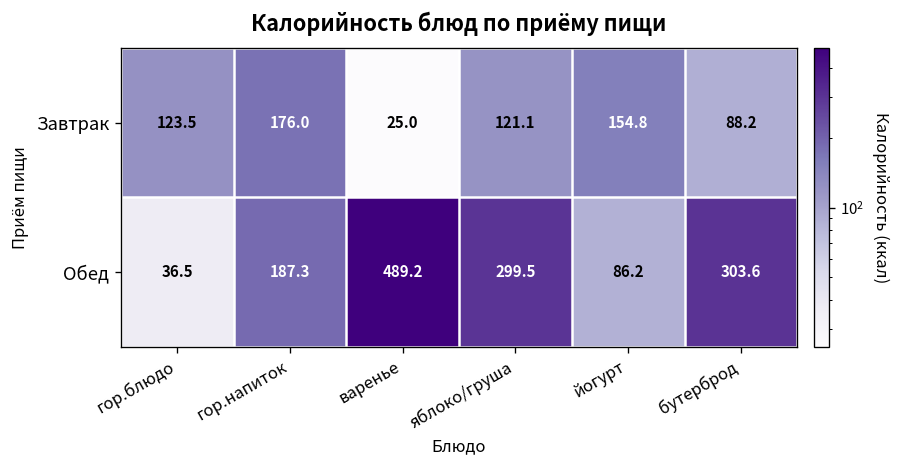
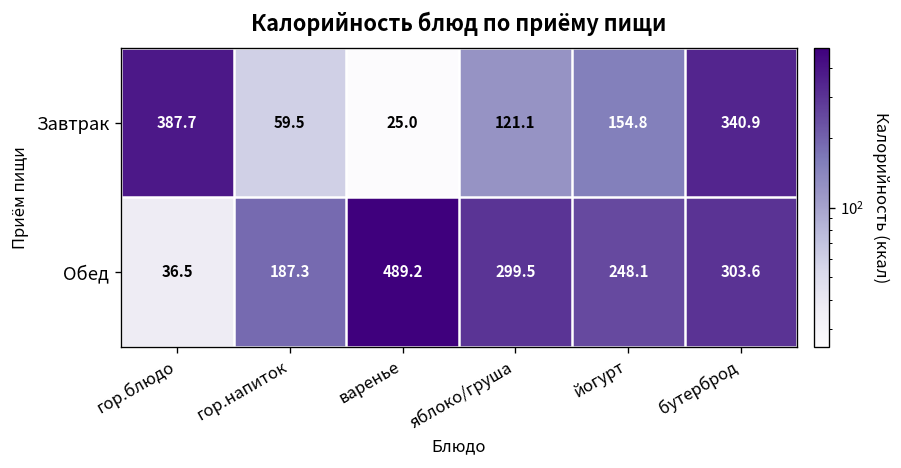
  {
    "Завтрак": {
-     "гор.блюдо": 123.5,
-     "гор.напиток": 176.0,
+     "гор.блюдо": 387.7,
+     "гор.напиток": 59.5,
      "варенье": 25.0,
      "яблоко/груша": 121.1,
      "йогурт": 154.8,
-     "бутерброд": 88.2
+     "бутерброд": 340.9
    },
    "Обед": {
      "гор.блюдо": 36.5,
      "гор.напиток": 187.3,
      "варенье": 489.2,
      "яблоко/груша": 299.5,
-     "йогурт": 86.2,
+     "йогурт": 248.1,
      "бутерброд": 303.6
    }
  }
